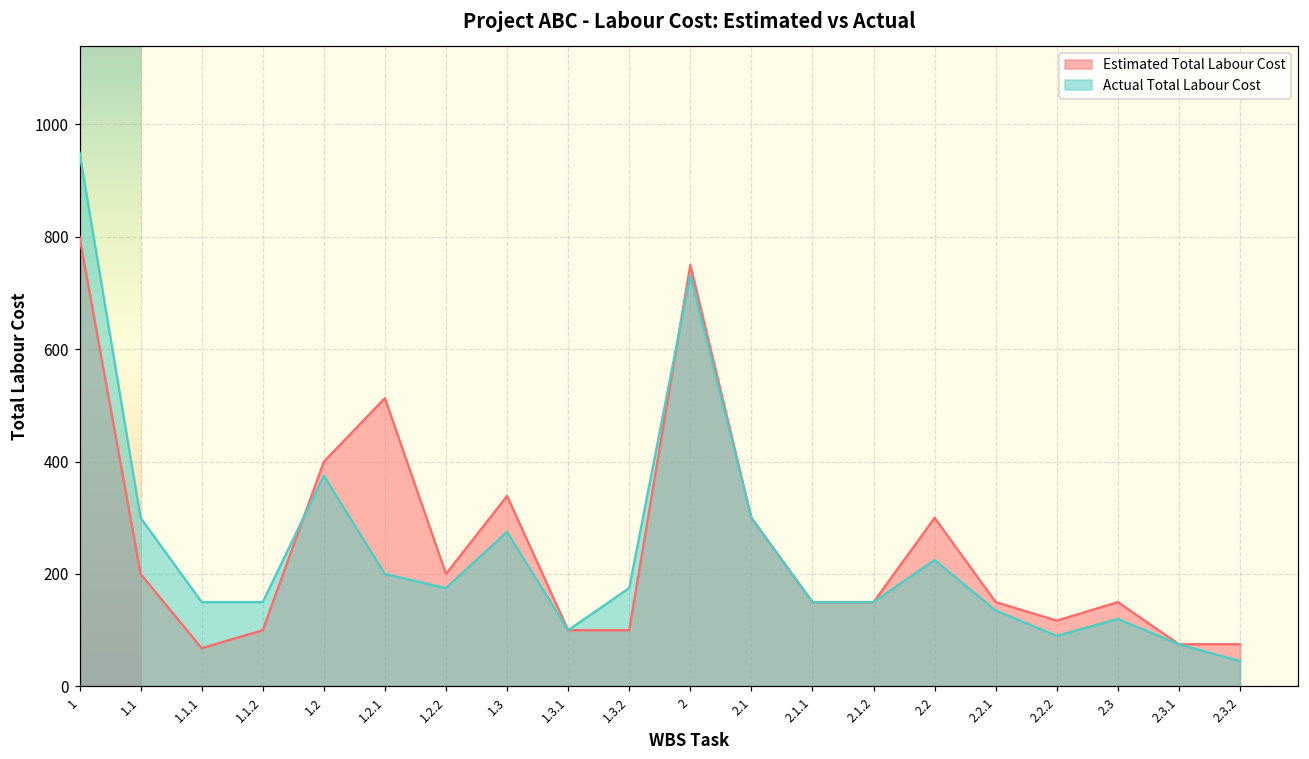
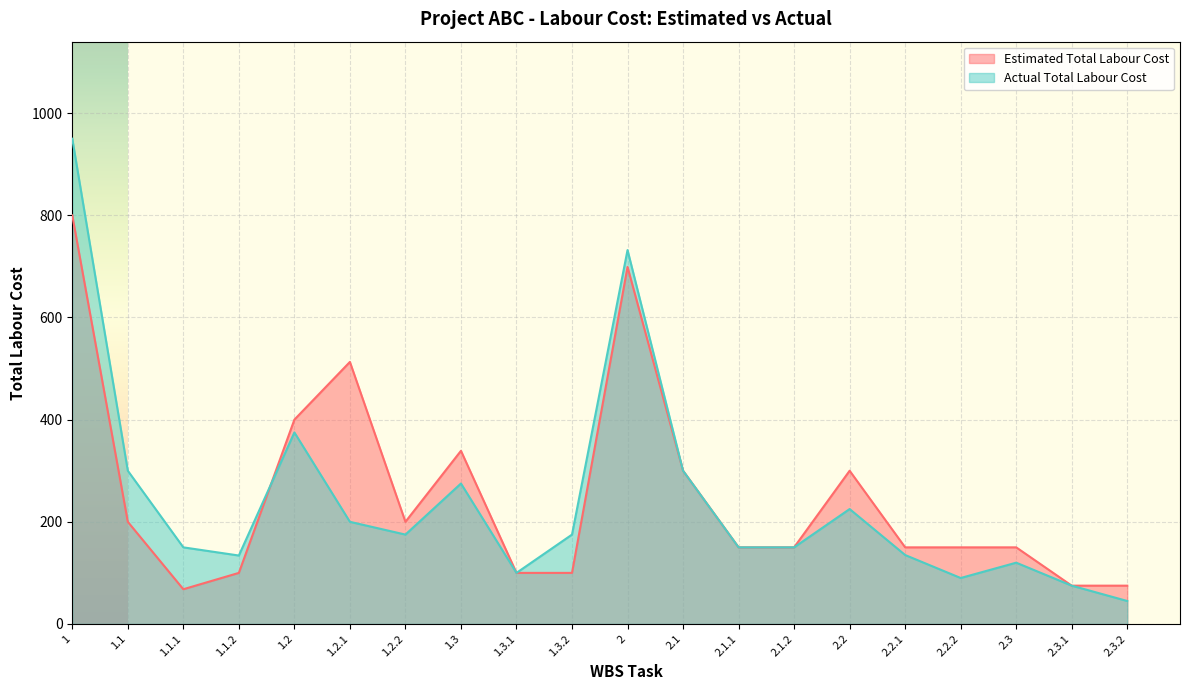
  {
    "Estimated Total Labour Cost": {
      "1": 800,
      "1.1": 200,
      "1.1.1": 70,
      "1.1.2": 100,
      "1.2": 400,
      "1.2.1": 510,
      "1.2.2": 200,
      "1.3": 340,
      "1.3.2": 100,
-     "2": 750,
+     "2": 700,
      "2.2": 300,
      "2.2.1": 150,
-     "2.2.2": 120,
+     "2.2.2": 150,
      "2.3": 150,
      "2.3.2": 80
    },
    "Actual Total Labour Cost": {
      "1": 950,
      "1.1": 300,
      "1.1.1": 150,
-     "1.1.2": 150,
+     "1.1.2": 130,
      "1.2": 380,
      "1.2.1": 200,
      "1.2.2": 180,
      "1.3": 280,
      "1.3.2": 180,
      "2": 730,
      "2.2": 230,
      "2.2.1": 140,
      "2.2.2": 90,
      "2.3": 120,
      "2.3.2": 50
    }
  }
